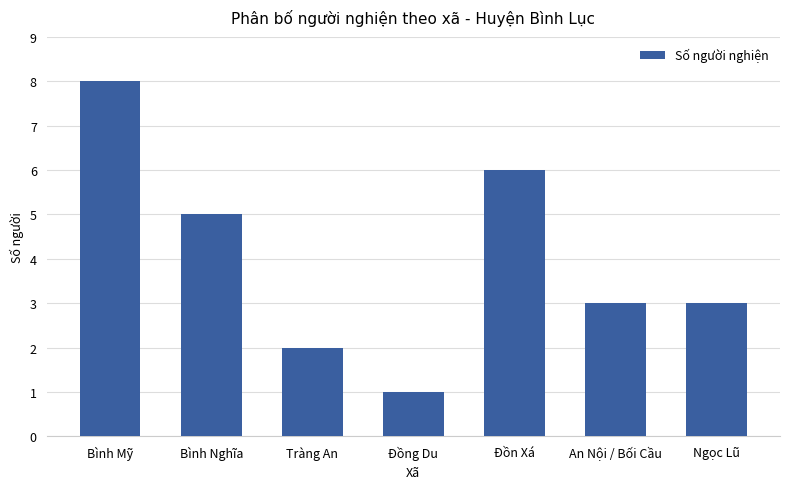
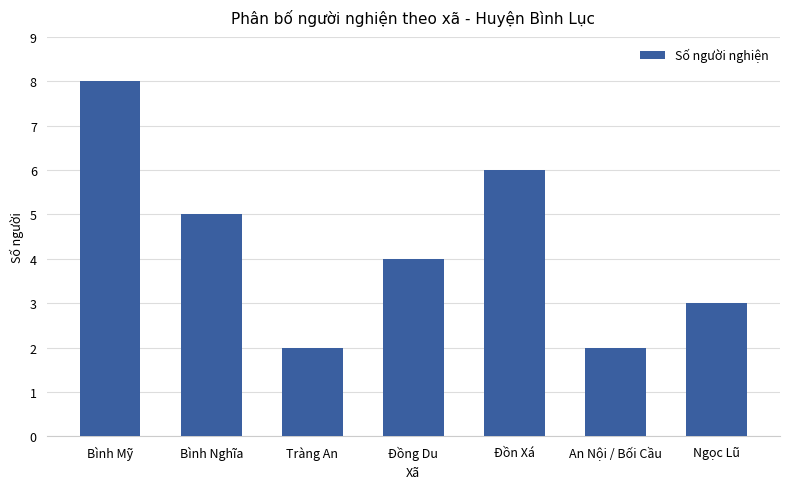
  {
    "Bình Mỹ": 8,
    "Bình Nghĩa": 5,
    "Tràng An": 2,
-   "Đồng Du": 1,
+   "Đồng Du": 4,
    "Đồn Xá": 6,
-   "An Nội / Bối Cầu": 3,
+   "An Nội / Bối Cầu": 2,
    "Ngọc Lũ": 3
  }
